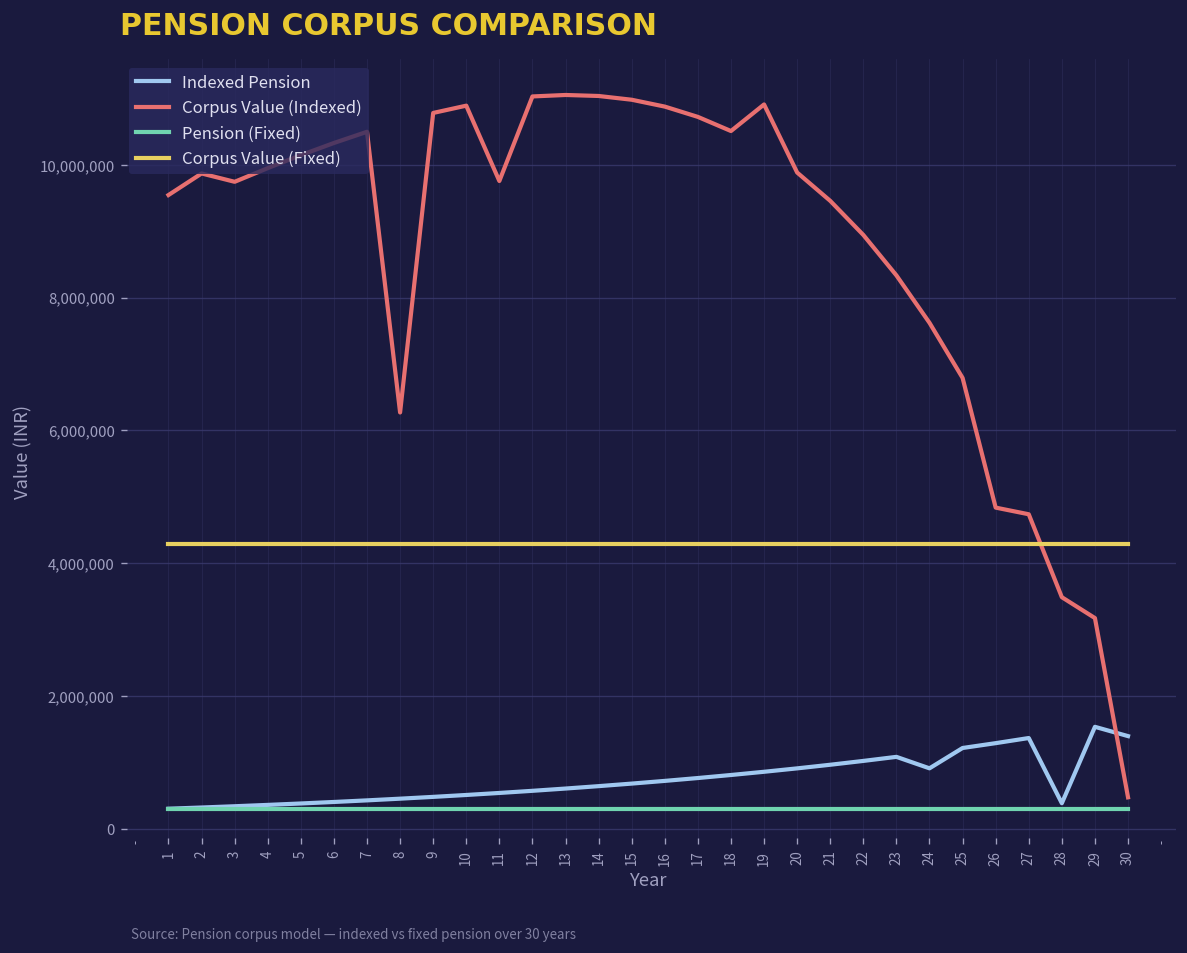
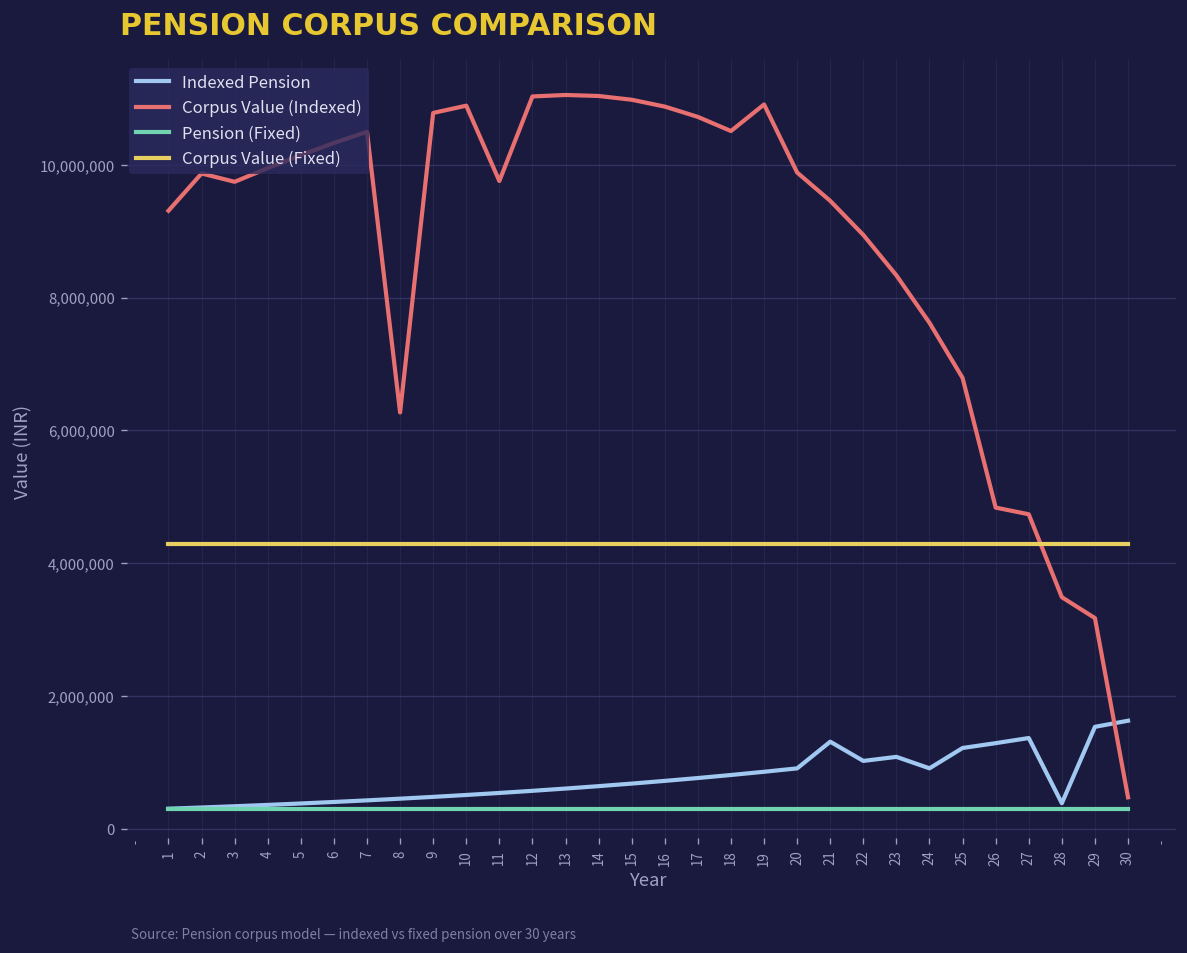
  {
    "Indexed Pension": {
      "4": "400,000",
      "5": "400,000",
      "6": "400,000",
      "7": "400,000",
      "8": "500,000",
      "9": "500,000",
      "10": "500,000",
      "11": "500,000",
      "12": "600,000",
      "13": "600,000",
      "14": "600,000",
      "15": "700,000",
      "16": "700,000",
      "17": "800,000",
      "18": "800,000",
      "19": "900,000",
      "20": "900,000",
-     "21": "1,000,000",
+     "21": "1,300,000",
      "22": "1,000,000",
      "23": "1,100,000",
      "24": "900,000",
      "25": "1,200,000",
      "26": "1,300,000",
      "27": "1,400,000",
      "28": "400,000",
      "29": "1,500,000",
-     "30": "1,400,000"
+     "30": "1,600,000"
    },
    "Corpus Value (Indexed)": {
-     "1": "9,500,000",
+     "1": "9,300,000",
      "3": "9,700,000",
      "8": "6,300,000",
      "9": "10,800,000",
      "10": "10,900,000",
      "11": "9,800,000",
      "12": "11,000,000",
      "13": "11,100,000",
      "14": "11,000,000",
      "15": "11,000,000",
      "16": "10,900,000",
      "17": "10,700,000",
      "18": "10,500,000",
      "19": "10,900,000",
      "20": "9,900,000",
      "21": "9,500,000",
      "22": "8,900,000",
      "23": "8,300,000",
      "24": "7,600,000",
      "25": "6,800,000",
      "26": "4,800,000",
      "27": "4,700,000",
      "28": "3,500,000",
      "29": "3,200,000",
      "30": "500,000"
    },
    "Pension (Fixed)": {
      "4": "300,000",
      "5": "300,000",
      "6": "300,000",
      "7": "300,000",
      "8": "300,000",
      "9": "300,000",
      "10": "300,000",
      "11": "300,000",
      "12": "300,000",
      "13": "300,000",
      "14": "300,000",
      "15": "300,000",
      "16": "300,000",
      "17": "300,000",
      "18": "300,000",
      "19": "300,000",
      "20": "300,000",
      "21": "300,000",
      "22": "300,000",
      "23": "300,000",
      "24": "300,000",
      "25": "300,000",
      "26": "300,000",
      "27": "300,000",
      "28": "300,000",
      "29": "300,000",
      "30": "300,000"
    },
    "Corpus Value (Fixed)": {
      "1": "4,300,000",
      "2": "4,300,000",
      "3": "4,300,000",
      "4": "4,300,000",
      "5": "4,300,000",
      "6": "4,300,000",
      "7": "4,300,000",
      "8": "4,300,000",
      "9": "4,300,000",
      "10": "4,300,000",
      "11": "4,300,000",
      "12": "4,300,000",
      "13": "4,300,000",
      "14": "4,300,000",
      "15": "4,300,000",
      "16": "4,300,000",
      "17": "4,300,000",
      "18": "4,300,000",
      "19": "4,300,000",
      "20": "4,300,000",
      "21": "4,300,000",
      "22": "4,300,000",
      "23": "4,300,000",
      "24": "4,300,000",
      "25": "4,300,000",
      "26": "4,300,000",
      "27": "4,300,000",
      "28": "4,300,000",
      "29": "4,300,000",
      "30": "4,300,000"
    }
  }
